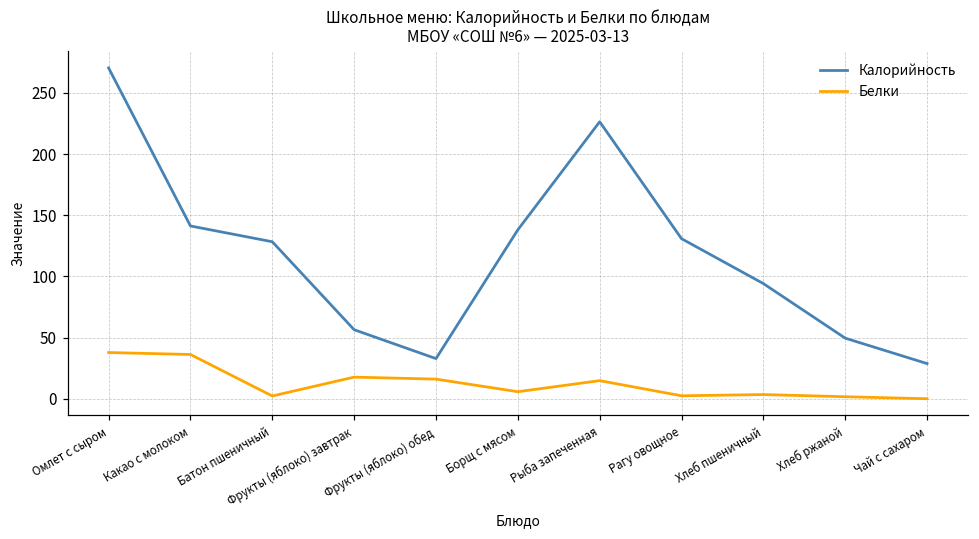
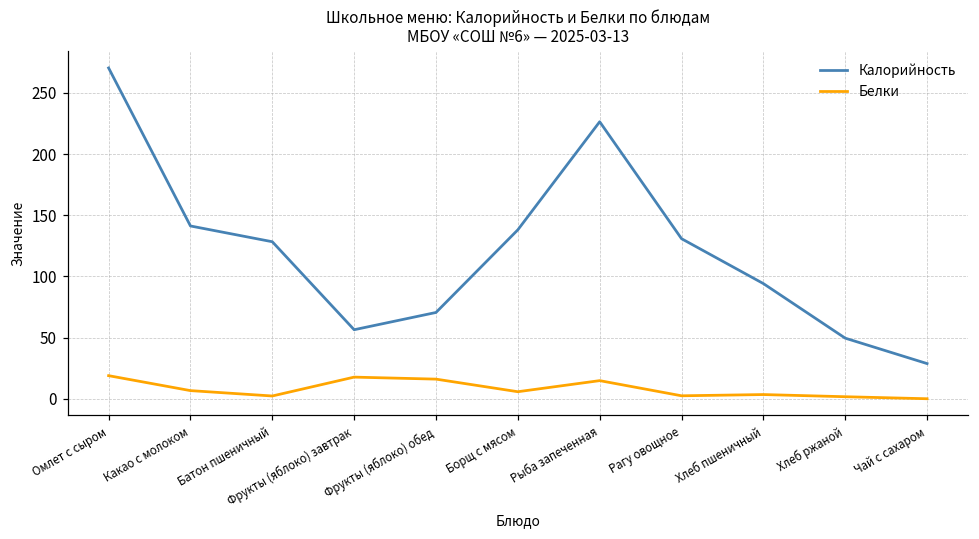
  {
    "Калорийность": {
      "Омлет с сыром": 270,
      "Какао с молоком": 141,
      "Батон пшеничный": 128,
      "Фрукты (яблоко) завтрак": 56,
-     "Фрукты (яблоко) обед": 33,
+     "Фрукты (яблоко) обед": 71,
      "Борщ с мясом": 138,
      "Рыба запеченная": 226,
      "Рагу овощное": 131,
      "Хлеб пшеничный": 94,
      "Хлеб ржаной": 50,
      "Чай с сахаром": 29
    },
    "Белки": {
-     "Омлет с сыром": 38,
-     "Какао с молоком": 36,
+     "Омлет с сыром": 19,
+     "Какао с молоком": 7,
      "Батон пшеничный": 2,
      "Фрукты (яблоко) завтрак": 18,
      "Фрукты (яблоко) обед": 16,
      "Борщ с мясом": 6,
      "Рыба запеченная": 15,
      "Рагу овощное": 2,
      "Хлеб пшеничный": 3,
      "Хлеб ржаной": 2,
      "Чай с сахаром": 0
    }
  }
